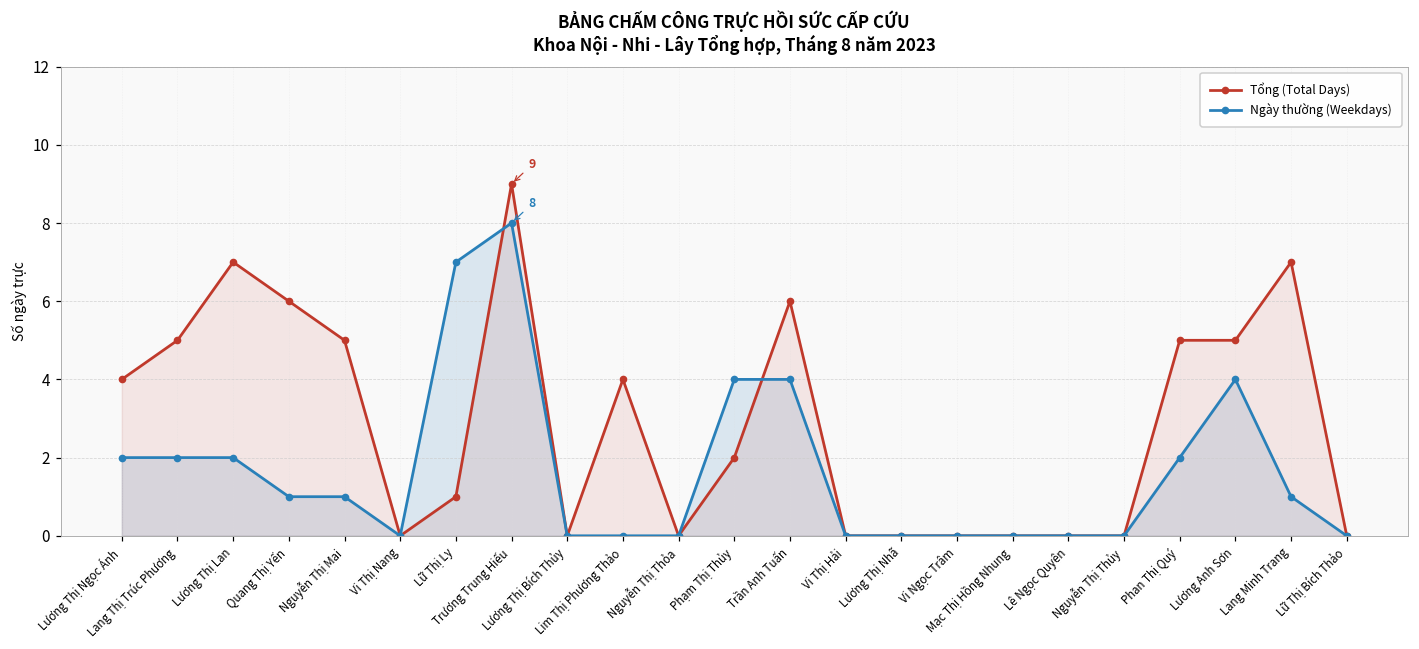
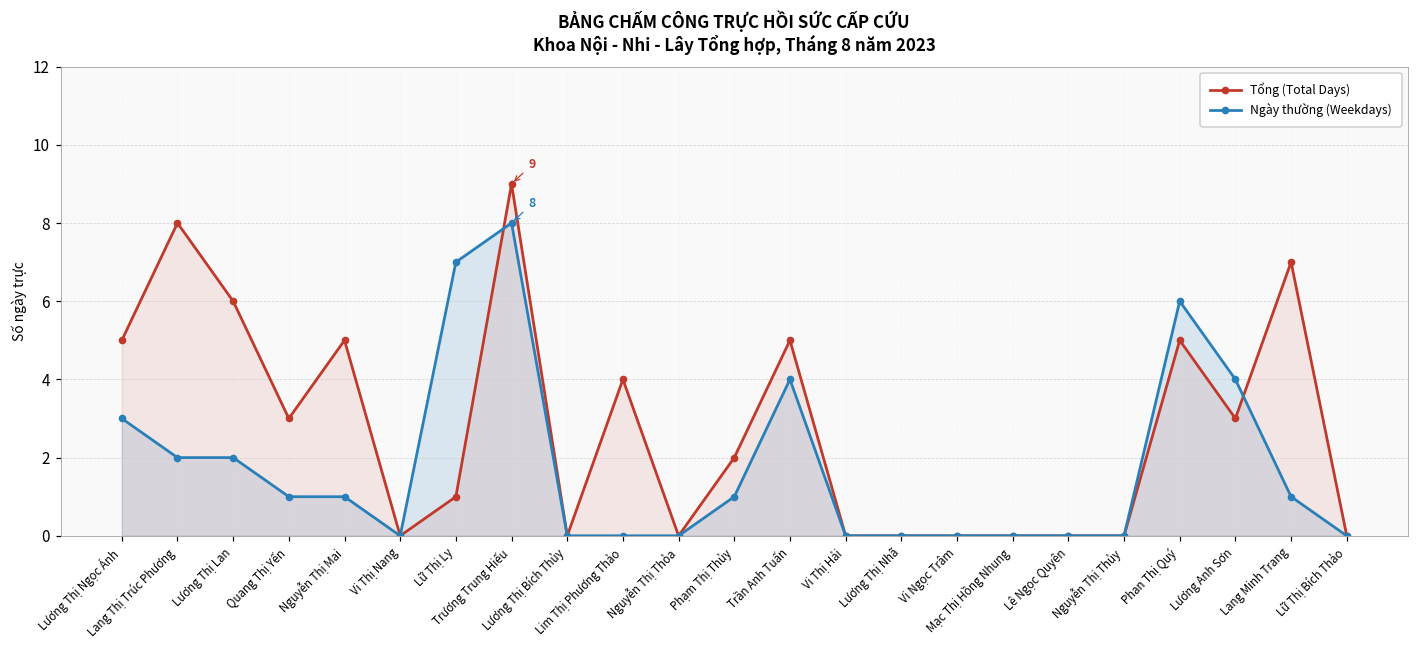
  {
    "Tổng (Total Days)": {
-     "Lương Thị Ngọc Ánh": 4,
-     "Lang Thị Trúc Phương": 5,
-     "Lương Thị Lan": 7,
-     "Quang Thị Yến": 6,
+     "Lương Thị Ngọc Ánh": 5,
+     "Lang Thị Trúc Phương": 8,
+     "Lương Thị Lan": 6,
+     "Quang Thị Yến": 3,
      "Nguyễn Thị Mai": 5,
      "Lữ Thị Ly": 1,
      "Lim Thị Phương Thảo": 4,
      "Phạm Thị Thủy": 2,
-     "Trần Anh Tuấn": 6,
+     "Trần Anh Tuấn": 5,
      "Phan Thị Quý": 5,
-     "Lương Anh Sơn": 5,
+     "Lương Anh Sơn": 3,
      "Lang Minh Trang": 7
    },
    "Ngày thường (Weekdays)": {
-     "Lương Thị Ngọc Ánh": 2,
+     "Lương Thị Ngọc Ánh": 3,
      "Lang Thị Trúc Phương": 2,
      "Lương Thị Lan": 2,
      "Quang Thị Yến": 1,
      "Nguyễn Thị Mai": 1,
      "Lữ Thị Ly": 7,
      "Lim Thị Phương Thảo": 0,
-     "Phạm Thị Thủy": 4,
+     "Phạm Thị Thủy": 1,
      "Trần Anh Tuấn": 4,
-     "Phan Thị Quý": 2,
+     "Phan Thị Quý": 6,
      "Lương Anh Sơn": 4,
      "Lang Minh Trang": 1
    }
  }
